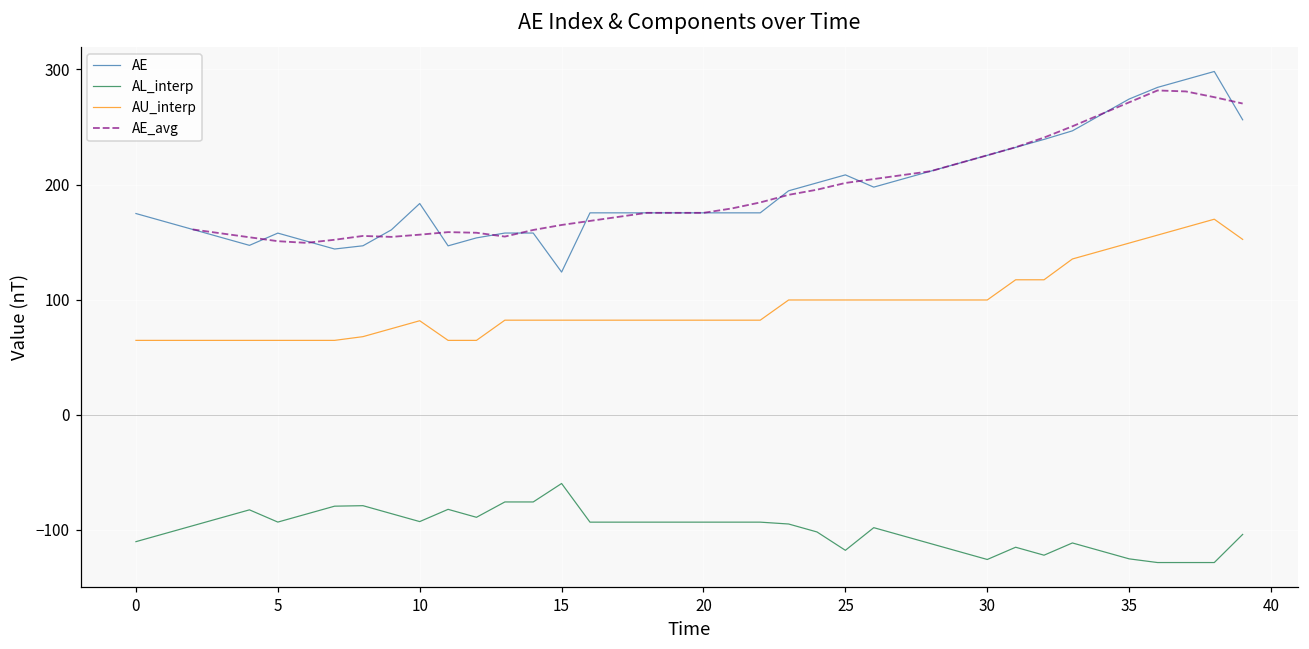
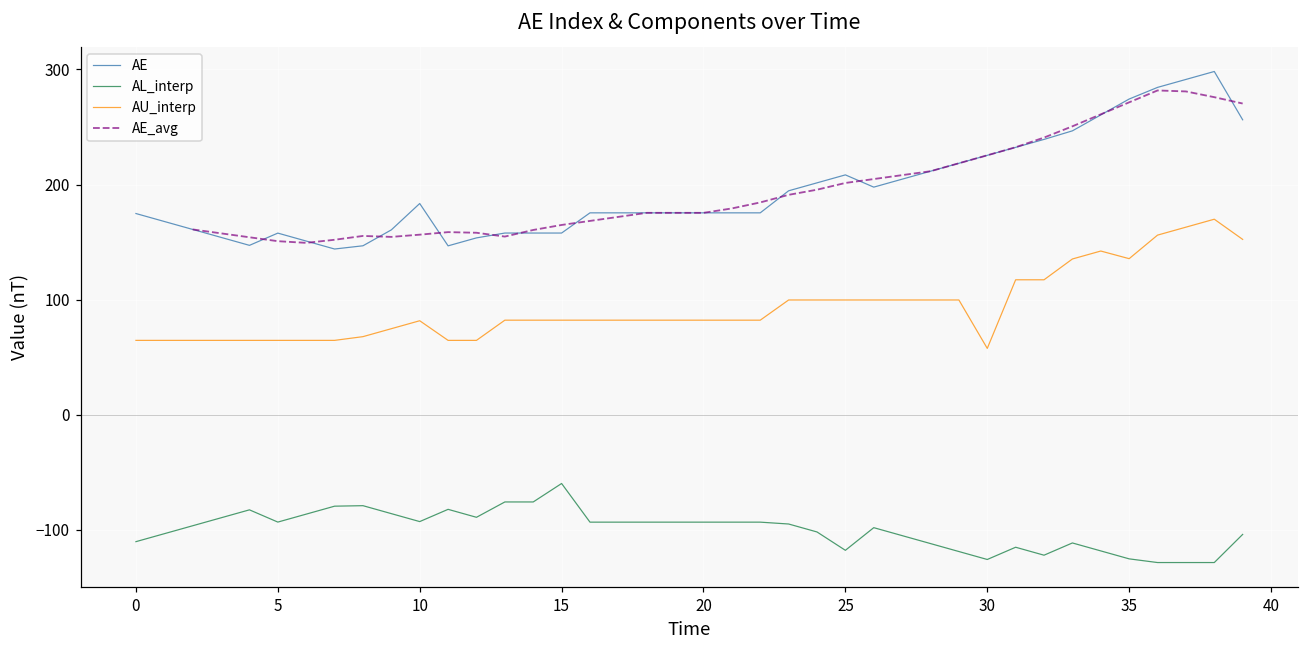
  {
    "AE": {
      "0": 175,
      "5": 158,
      "10": 184,
-     "15": 124,
+     "15": 158,
      "25": 208,
      "35": 274
    },
    "AL_interp": {
      "0": -110,
      "5": -93,
      "10": -93,
      "15": -60,
      "20": -93,
      "25": -118,
      "30": -126,
      "35": -125
    },
    "AU_interp": {
      "0": 65,
      "5": 65,
      "10": 82,
      "15": 82,
      "20": 82,
      "25": 100,
-     "30": 100,
-     "35": 149
+     "30": 58,
+     "35": 136
    },
    "AE_avg": {
      "5": 151,
      "10": 156,
      "15": 165,
      "25": 201,
      "35": 271
    }
  }
